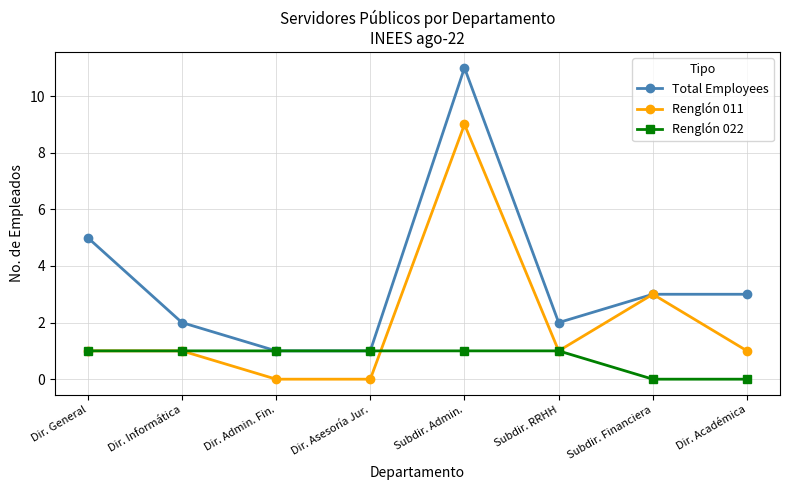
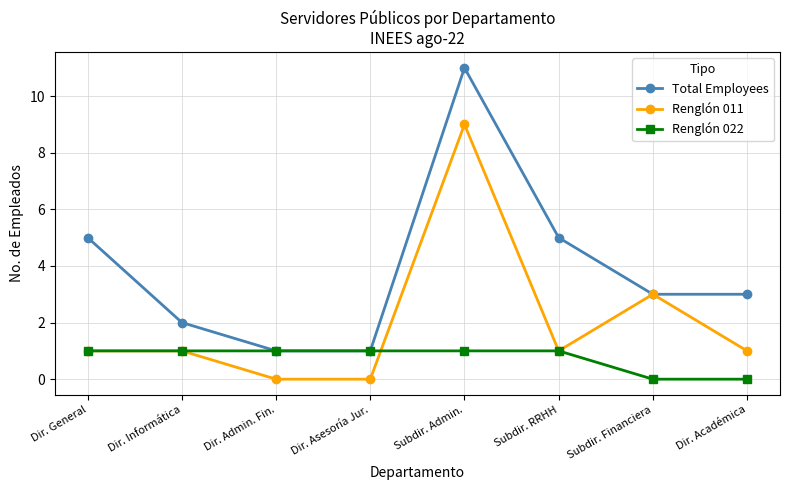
  {
    "Total Employees": {
      "Dir. General": 5,
      "Dir. Informática": 2,
      "Subdir. Admin.": 11,
-     "Subdir. RRHH": 2,
+     "Subdir. RRHH": 5,
      "Dir. Académica": 3
    },
    "Renglón 011": {
      "Dir. Admin. Fin.": 0,
      "Dir. Asesoría Jur.": 0,
      "Subdir. Admin.": 9,
      "Dir. Académica": 1
    },
    "Renglón 022": {
      "Subdir. Admin.": 1,
      "Subdir. Financiera": 0,
      "Dir. Académica": 0
    }
  }
